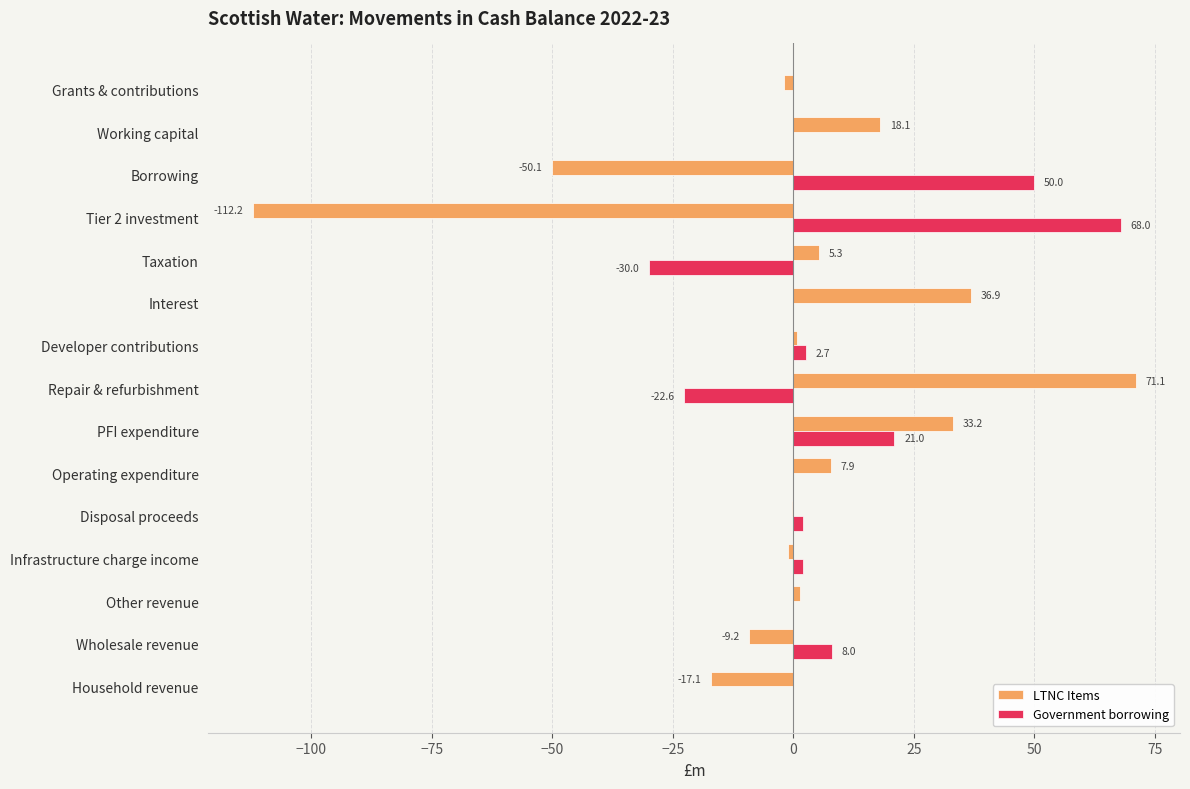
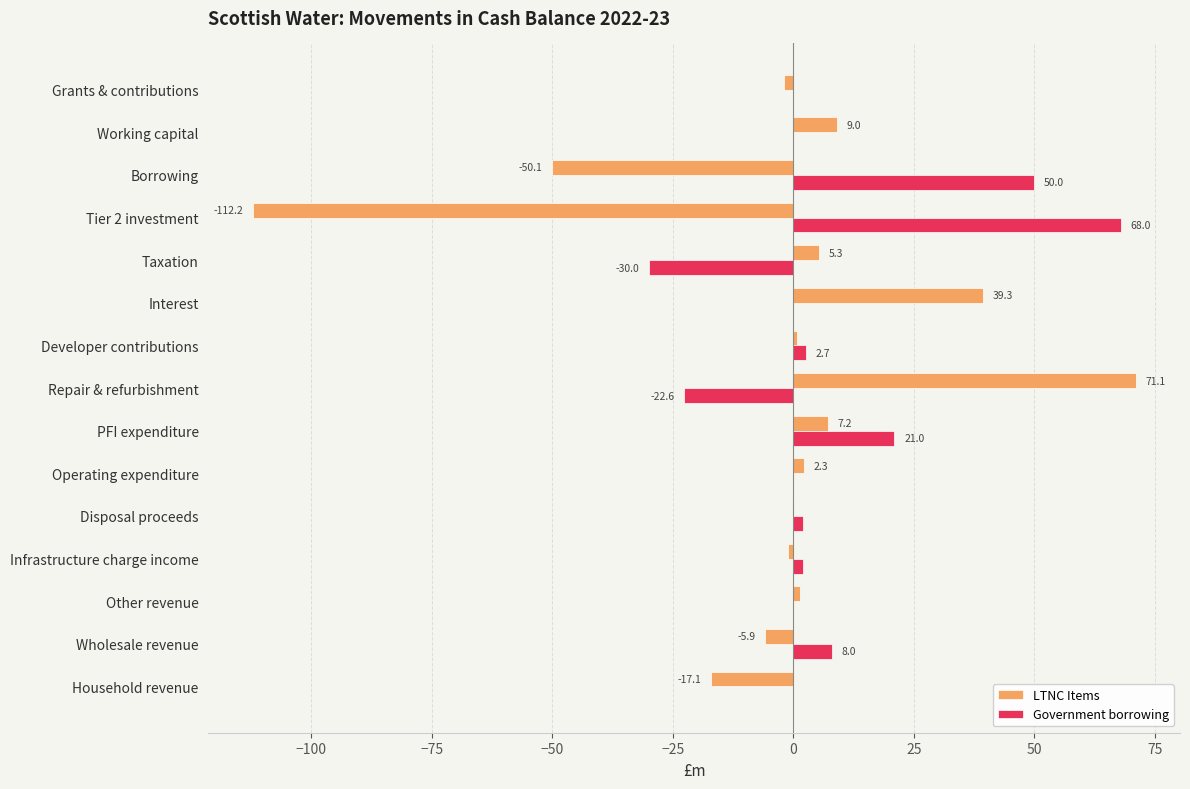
  {
    "LTNC Items": {
-     "Working capital": 18.1,
+     "Working capital": 9.0,
      "Borrowing": -50.1,
      "Tier 2 investment": -112.2,
      "Taxation": 5.3,
-     "Interest": 36.9,
+     "Interest": 39.3,
      "Repair & refurbishment": 71.1,
-     "PFI expenditure": 33.2,
-     "Operating expenditure": 7.9,
-     "Wholesale revenue": -9.2,
+     "PFI expenditure": 7.2,
+     "Operating expenditure": 2.3,
+     "Wholesale revenue": -5.9,
      "Household revenue": -17.1
    },
    "Government borrowing": {
      "Borrowing": 50.0,
      "Tier 2 investment": 68.0,
      "Taxation": -30.0,
      "Developer contributions": 2.7,
      "Repair & refurbishment": -22.6,
      "PFI expenditure": 21.0,
      "Wholesale revenue": 8.0
    }
  }
